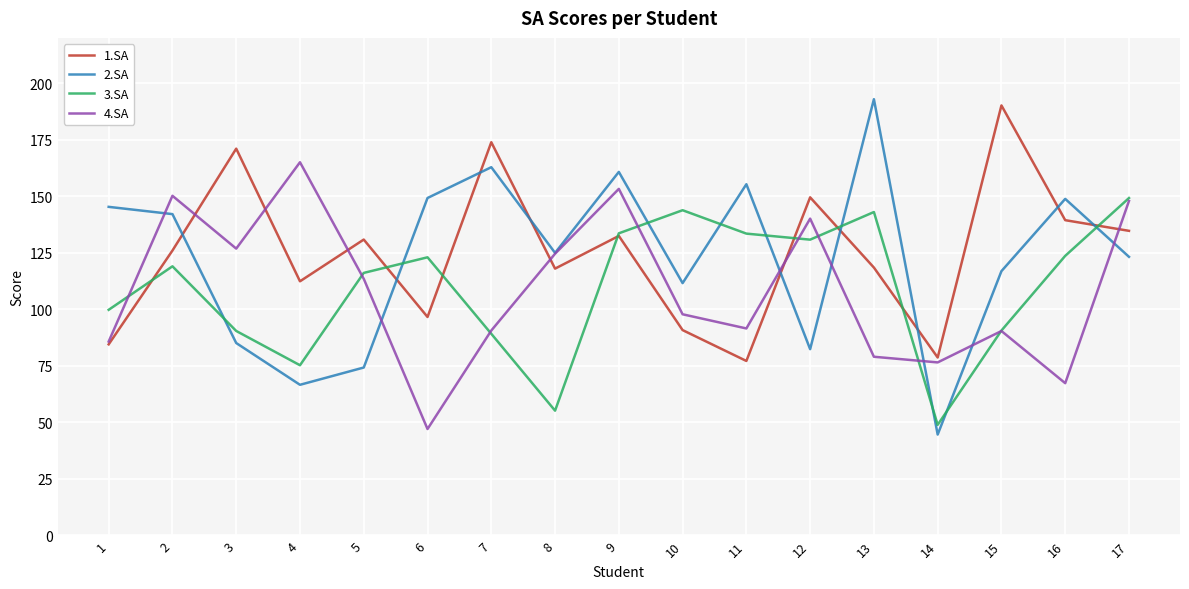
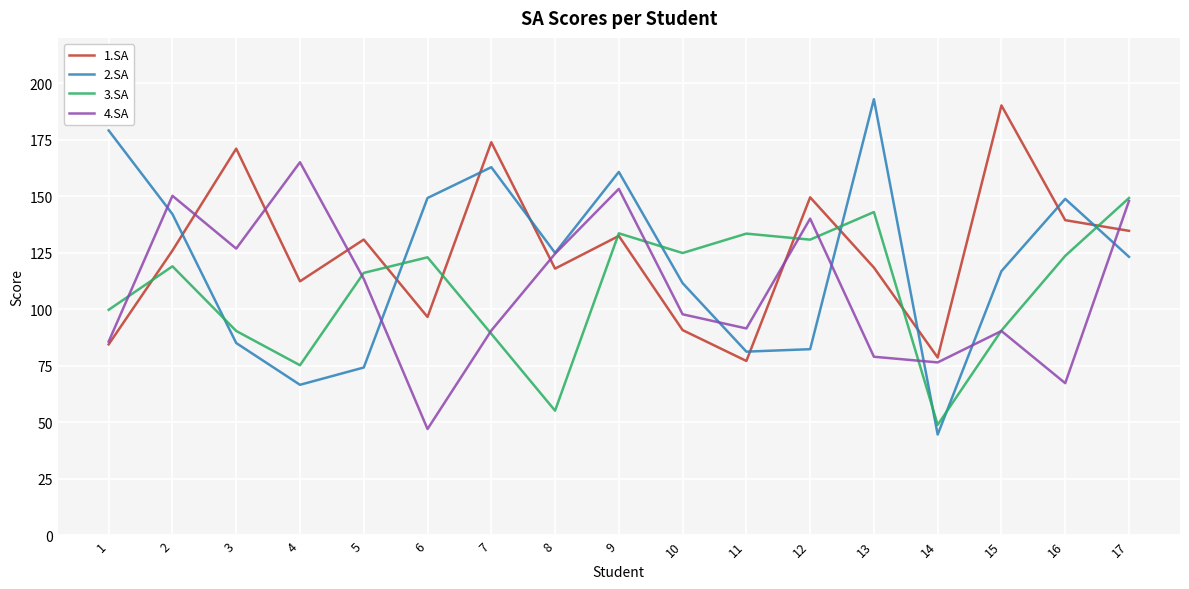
  {
    "1.SA": {
      "1": 85,
      "2": 126,
      "3": 171,
      "4": 112,
      "5": 131,
      "6": 97,
      "7": 174,
      "8": 118,
      "9": 132,
      "10": 91,
      "11": 77,
      "12": 150,
      "13": 118,
      "14": 79,
      "15": 190,
      "16": 139,
      "17": 135
    },
    "2.SA": {
-     "1": 145,
+     "1": 179,
      "2": 142,
      "3": 85,
      "4": 67,
      "5": 74,
      "6": 149,
      "7": 163,
      "9": 161,
      "10": 112,
-     "11": 155,
+     "11": 81,
      "12": 82,
      "13": 193,
      "14": 45,
      "15": 117,
      "16": 149,
      "17": 123
    },
    "3.SA": {
      "1": 100,
      "2": 119,
      "3": 90,
      "4": 75,
      "5": 116,
      "6": 123,
      "7": 89,
      "8": 55,
      "9": 134,
-     "10": 144,
+     "10": 125,
      "11": 133,
      "12": 131,
      "13": 143,
      "14": 49,
      "16": 124,
      "17": 149
    },
    "4.SA": {
      "1": 86,
      "2": 150,
      "3": 127,
      "4": 165,
      "5": 113,
      "6": 47,
      "7": 91,
      "9": 153,
      "10": 98,
      "11": 92,
      "12": 140,
      "13": 79,
      "14": 77,
      "16": 67,
      "17": 148
    }
  }
